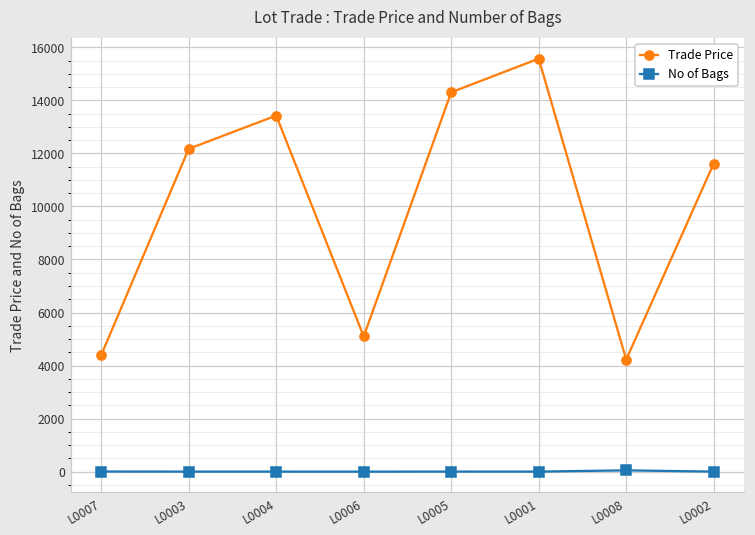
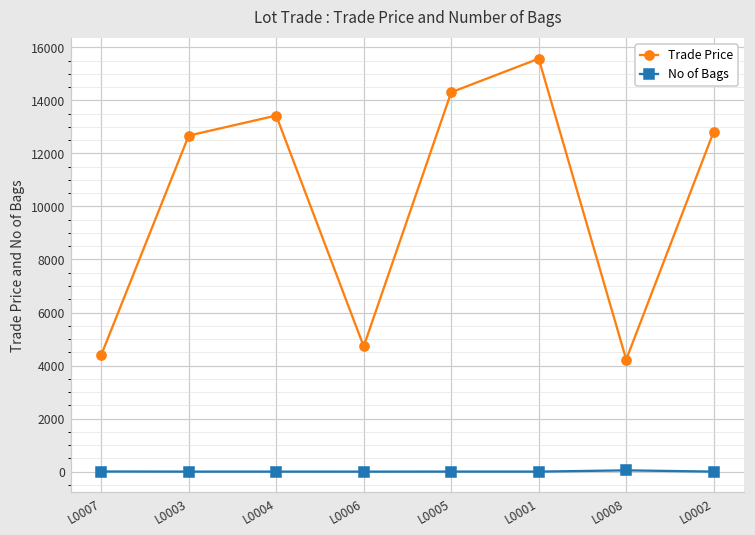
  {
    "Trade Price": {
      "L0007": 4400,
-     "L0003": 12200,
+     "L0003": 12700,
      "L0004": 13400,
-     "L0006": 5100,
+     "L0006": 4700,
      "L0005": 14300,
      "L0001": 15600,
      "L0008": 4200,
-     "L0002": 11600
+     "L0002": 12800
    },
    "No of Bags": {
      "L0007": 0,
      "L0003": 0,
      "L0004": 0,
      "L0006": 0,
      "L0005": 0,
      "L0001": 0,
      "L0008": 0,
      "L0002": 0
    }
  }
